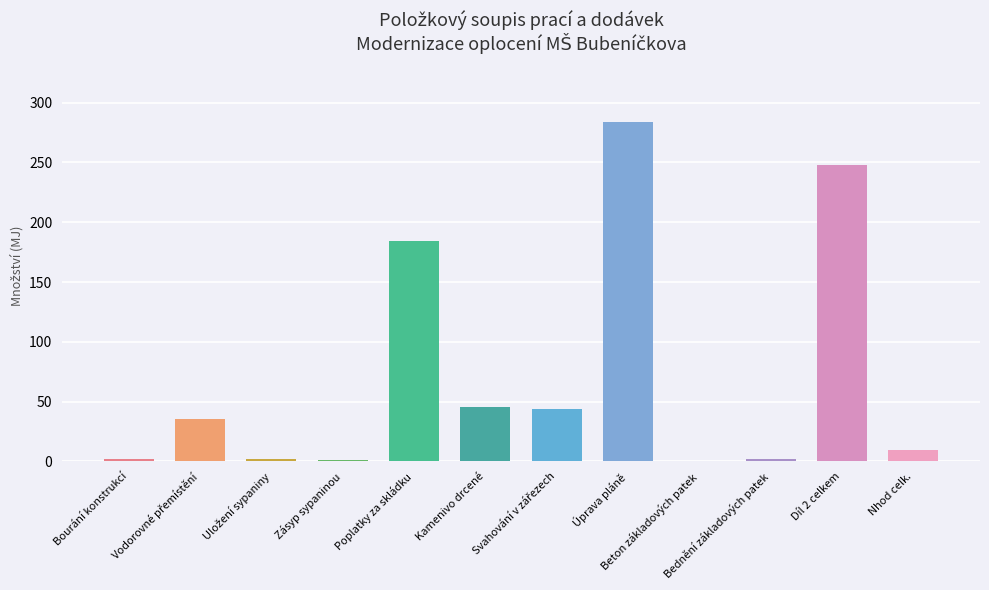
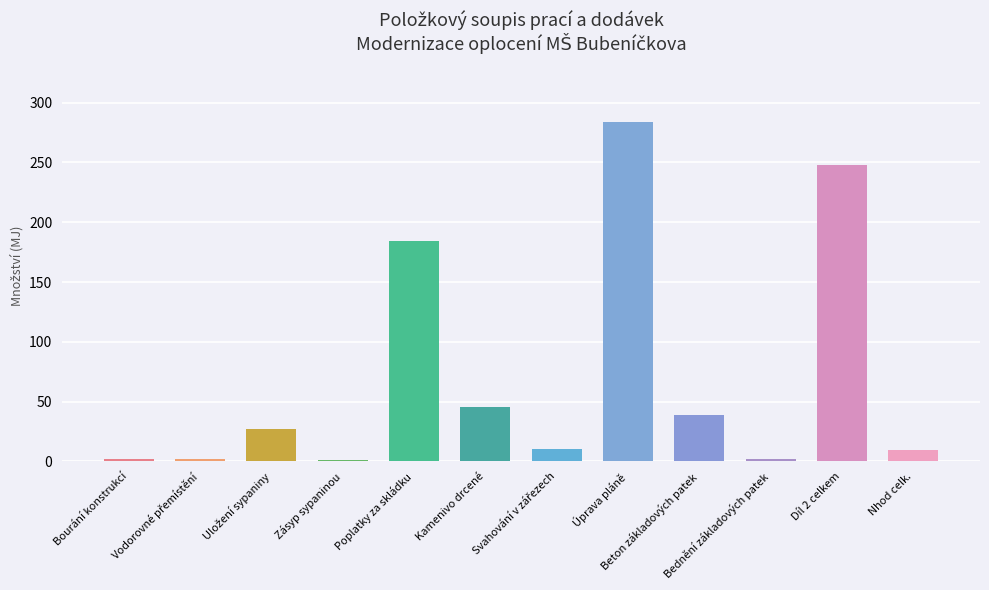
  {
-   "Vodorovné přemístění": 35,
-   "Uložení sypaniny": 2,
+   "Vodorovné přemístění": 2,
+   "Uložení sypaniny": 27,
    "Poplatky za skládku": 184,
    "Kamenivo drcené": 45,
-   "Svahování v zářezech": 43,
+   "Svahování v zářezech": 10,
    "Úprava pláně": 284,
-   "Beton základových patek": 0,
+   "Beton základových patek": 39,
    "Díl 2 celkem": 248,
    "Nhod celk.": 9
  }
